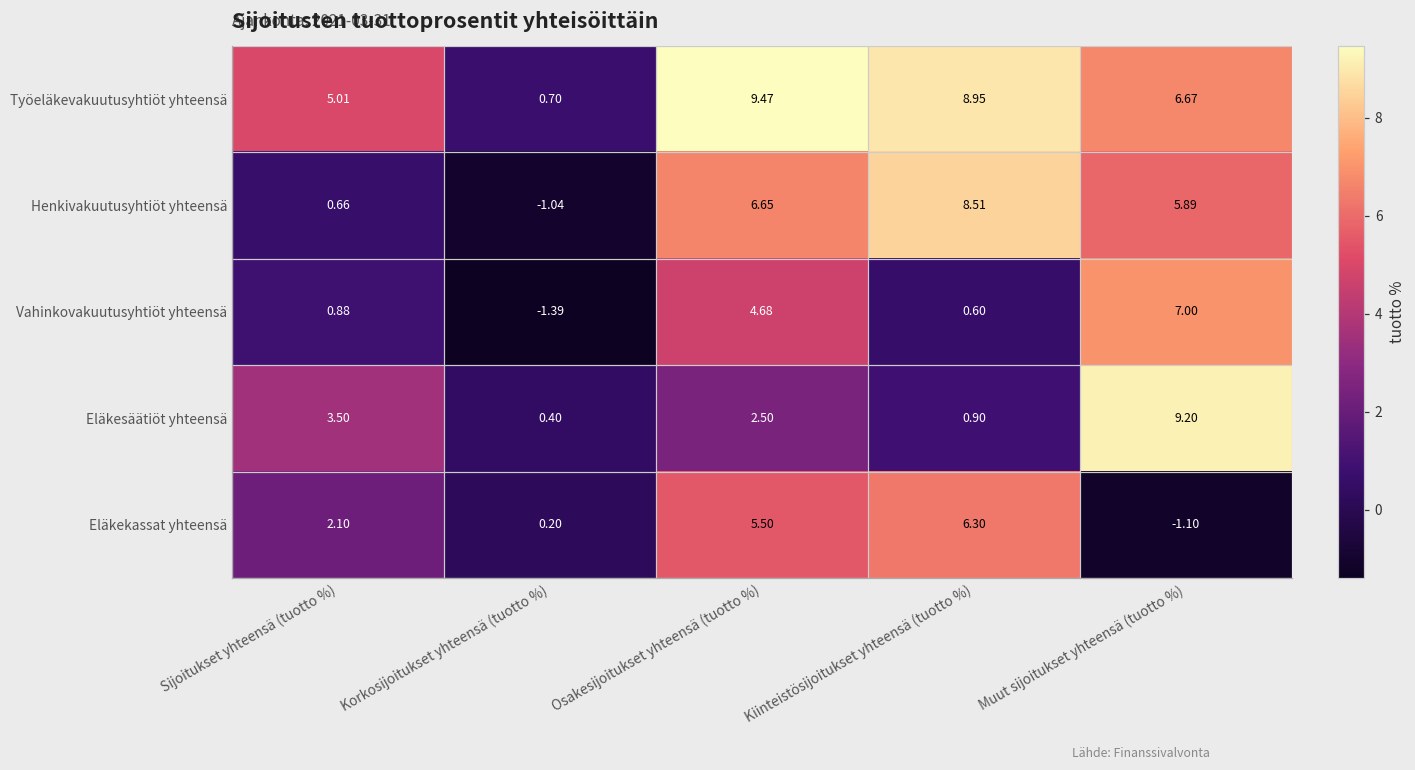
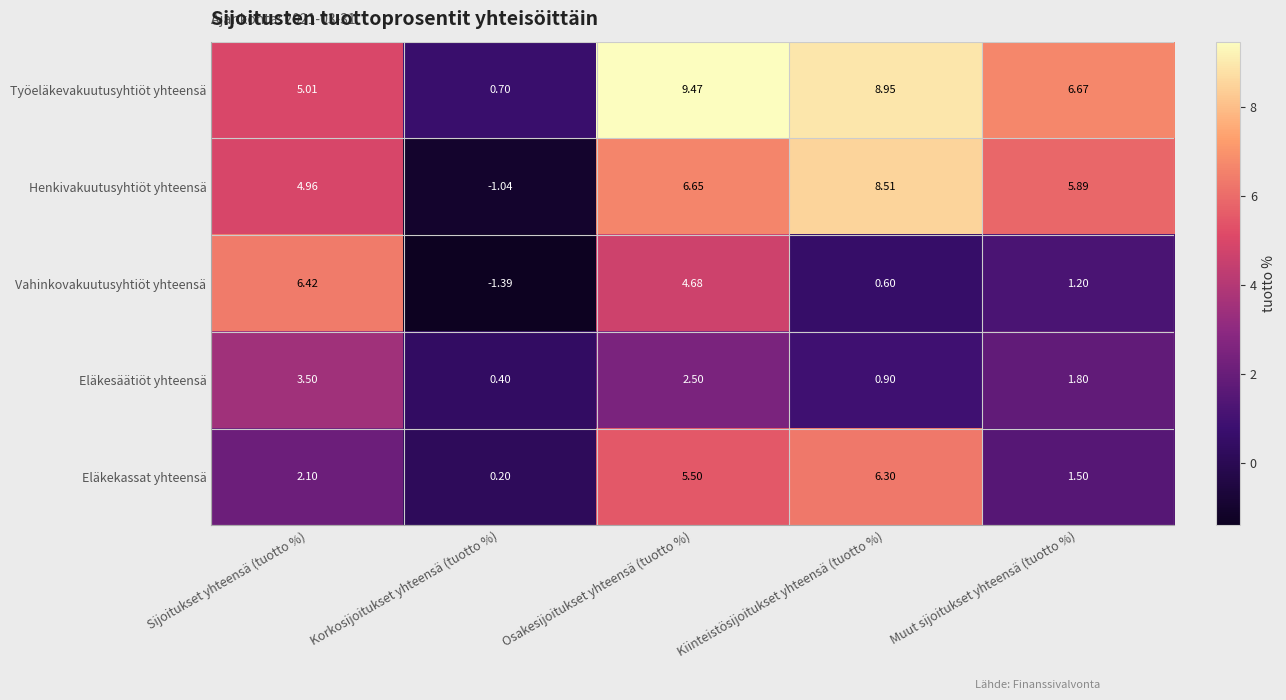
  {
    "Työeläkevakuutusyhtiöt yhteensä": {
      "Sijoitukset yhteensä (tuotto %)": 5.01,
      "Korkosijoitukset yhteensä (tuotto %)": 0.70,
      "Osakesijoitukset yhteensä (tuotto %)": 9.47,
      "Kiinteistösijoitukset yhteensä (tuotto %)": 8.95,
      "Muut sijoitukset yhteensä (tuotto %)": 6.67
    },
    "Henkivakuutusyhtiöt yhteensä": {
-     "Sijoitukset yhteensä (tuotto %)": 0.66,
+     "Sijoitukset yhteensä (tuotto %)": 4.96,
      "Korkosijoitukset yhteensä (tuotto %)": -1.04,
      "Osakesijoitukset yhteensä (tuotto %)": 6.65,
      "Kiinteistösijoitukset yhteensä (tuotto %)": 8.51,
      "Muut sijoitukset yhteensä (tuotto %)": 5.89
    },
    "Vahinkovakuutusyhtiöt yhteensä": {
-     "Sijoitukset yhteensä (tuotto %)": 0.88,
+     "Sijoitukset yhteensä (tuotto %)": 6.42,
      "Korkosijoitukset yhteensä (tuotto %)": -1.39,
      "Osakesijoitukset yhteensä (tuotto %)": 4.68,
      "Kiinteistösijoitukset yhteensä (tuotto %)": 0.60,
-     "Muut sijoitukset yhteensä (tuotto %)": 7.00
+     "Muut sijoitukset yhteensä (tuotto %)": 1.20
    },
    "Eläkesäätiöt yhteensä": {
      "Sijoitukset yhteensä (tuotto %)": 3.50,
      "Korkosijoitukset yhteensä (tuotto %)": 0.40,
      "Osakesijoitukset yhteensä (tuotto %)": 2.50,
      "Kiinteistösijoitukset yhteensä (tuotto %)": 0.90,
-     "Muut sijoitukset yhteensä (tuotto %)": 9.20
+     "Muut sijoitukset yhteensä (tuotto %)": 1.80
    },
    "Eläkekassat yhteensä": {
      "Sijoitukset yhteensä (tuotto %)": 2.10,
      "Korkosijoitukset yhteensä (tuotto %)": 0.20,
      "Osakesijoitukset yhteensä (tuotto %)": 5.50,
      "Kiinteistösijoitukset yhteensä (tuotto %)": 6.30,
-     "Muut sijoitukset yhteensä (tuotto %)": -1.10
+     "Muut sijoitukset yhteensä (tuotto %)": 1.50
    }
  }
